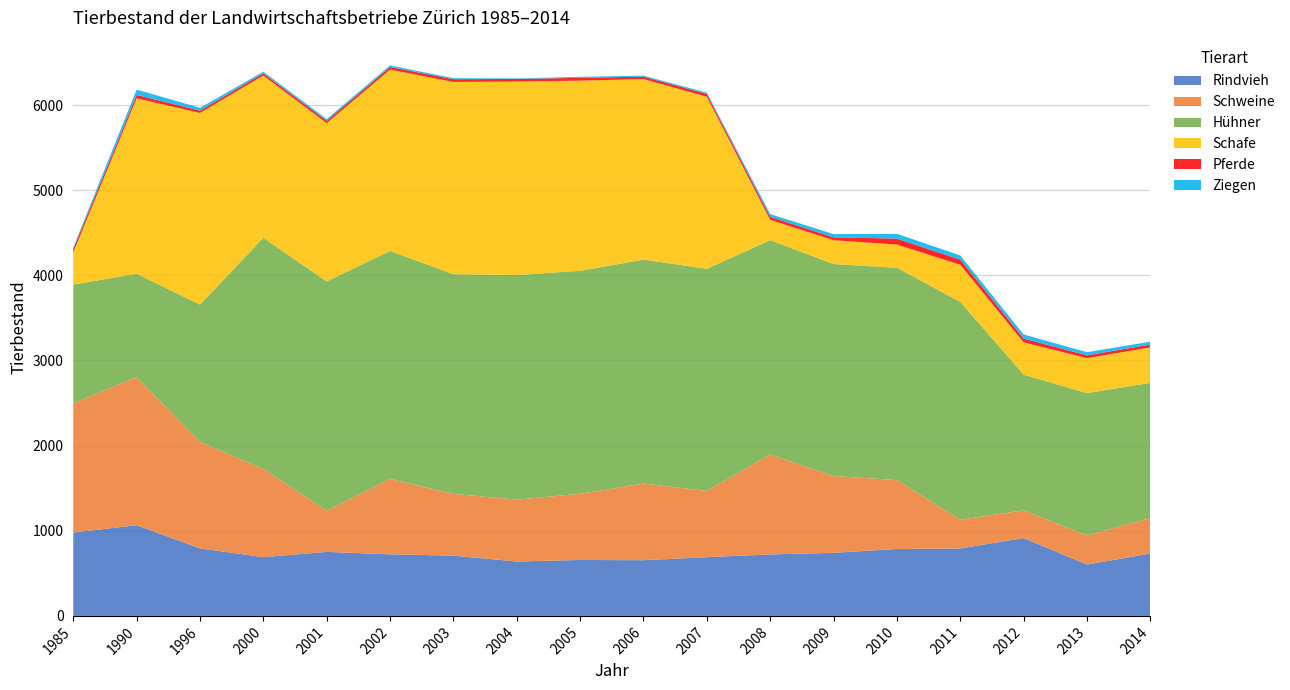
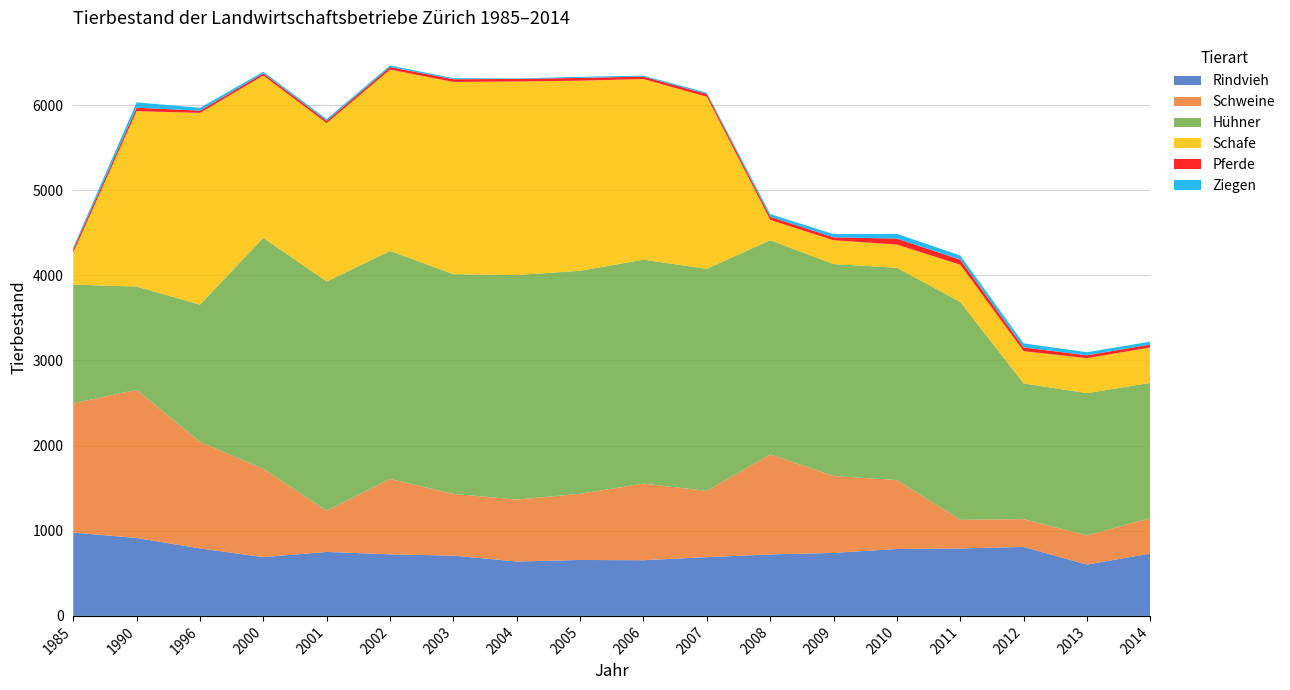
  {
    "Rindvieh": {
      "1985": 1000,
-     "1990": 1100,
+     "1990": 900,
      "1996": 800,
      "2000": 700,
      "2001": 800,
      "2002": 700,
      "2003": 700,
      "2004": 600,
      "2005": 700,
      "2006": 700,
      "2007": 700,
      "2008": 700,
      "2009": 700,
      "2010": 800,
      "2011": 800,
-     "2012": 900,
+     "2012": 800,
      "2013": 600,
      "2014": 700
    },
    "Schweine": {
      "1985": 1500,
      "1990": 1700,
      "1996": 1300,
      "2000": 1000,
      "2001": 500,
      "2002": 900,
      "2003": 700,
      "2004": 700,
      "2005": 800,
      "2006": 900,
      "2007": 800,
      "2008": 1200,
      "2009": 900,
      "2010": 800,
      "2011": 300,
      "2012": 300,
      "2013": 300,
      "2014": 400
    },
    "Hühner": {
      "1985": 1400,
      "1990": 1200,
      "1996": 1600,
      "2000": 2700,
      "2001": 2700,
      "2002": 2700,
      "2003": 2600,
      "2004": 2600,
      "2005": 2600,
      "2006": 2600,
      "2007": 2600,
      "2008": 2500,
      "2009": 2500,
      "2010": 2500,
      "2011": 2600,
      "2012": 1600,
      "2013": 1700,
      "2014": 1600
    },
    "Schafe": {
      "1985": 400,
      "1990": 2100,
      "2002": 2100,
      "2003": 2300,
      "2005": 2200,
      "2007": 2000,
      "2008": 200,
      "2009": 300,
      "2010": 300,
      "2011": 400,
      "2012": 400,
      "2013": 400,
      "2014": 400
    },
    "Pferde": {
      "1990": 0,
      "2008": 0,
      "2009": 0,
      "2010": 100,
      "2011": 100,
      "2012": 0,
      "2013": 0,
      "2014": 0
    },
    "Ziegen": {
      "1990": 100,
      "1996": 0,
      "2008": 0,
      "2009": 0,
      "2010": 100,
      "2011": 0,
      "2012": 0,
      "2013": 0,
      "2014": 0
    }
  }
